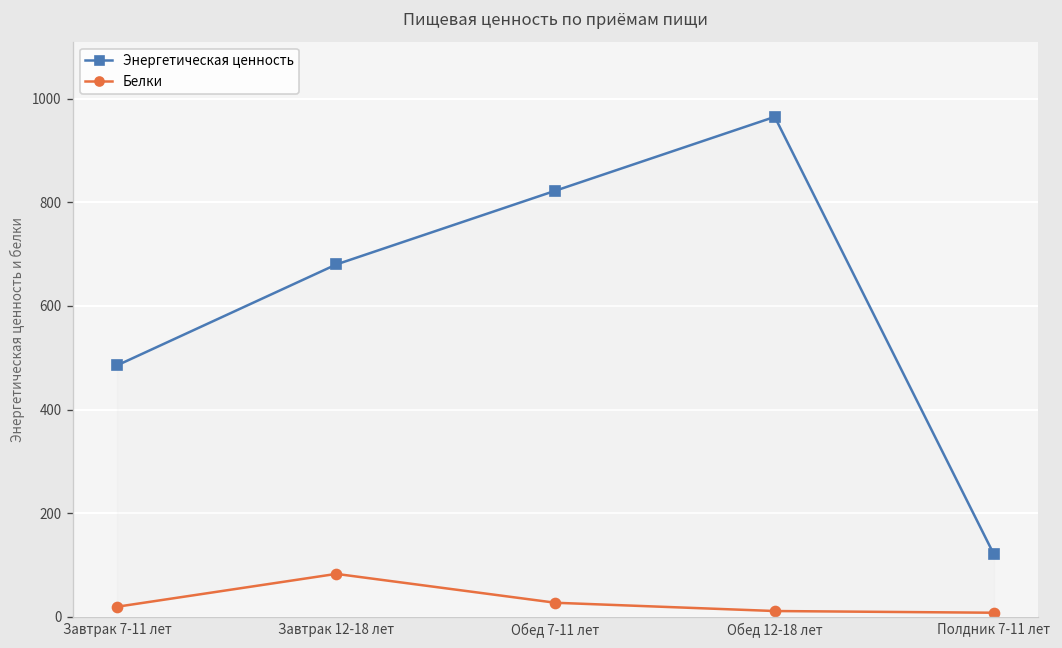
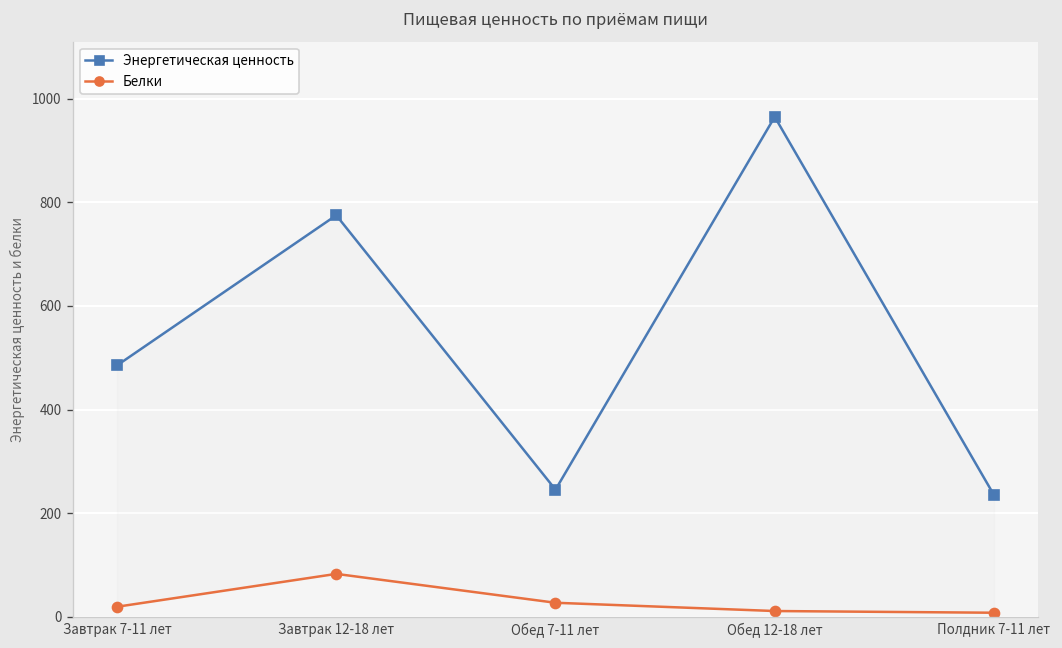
  {
    "Энергетическая ценность": {
      "Завтрак 7-11 лет": 490,
-     "Завтрак 12-18 лет": 680,
-     "Обед 7-11 лет": 820,
+     "Завтрак 12-18 лет": 780,
+     "Обед 7-11 лет": 250,
      "Обед 12-18 лет": 970,
-     "Полдник 7-11 лет": 120
+     "Полдник 7-11 лет": 240
    },
    "Белки": {
      "Завтрак 7-11 лет": 20,
      "Завтрак 12-18 лет": 80,
      "Обед 7-11 лет": 30,
      "Обед 12-18 лет": 10,
      "Полдник 7-11 лет": 10
    }
  }
